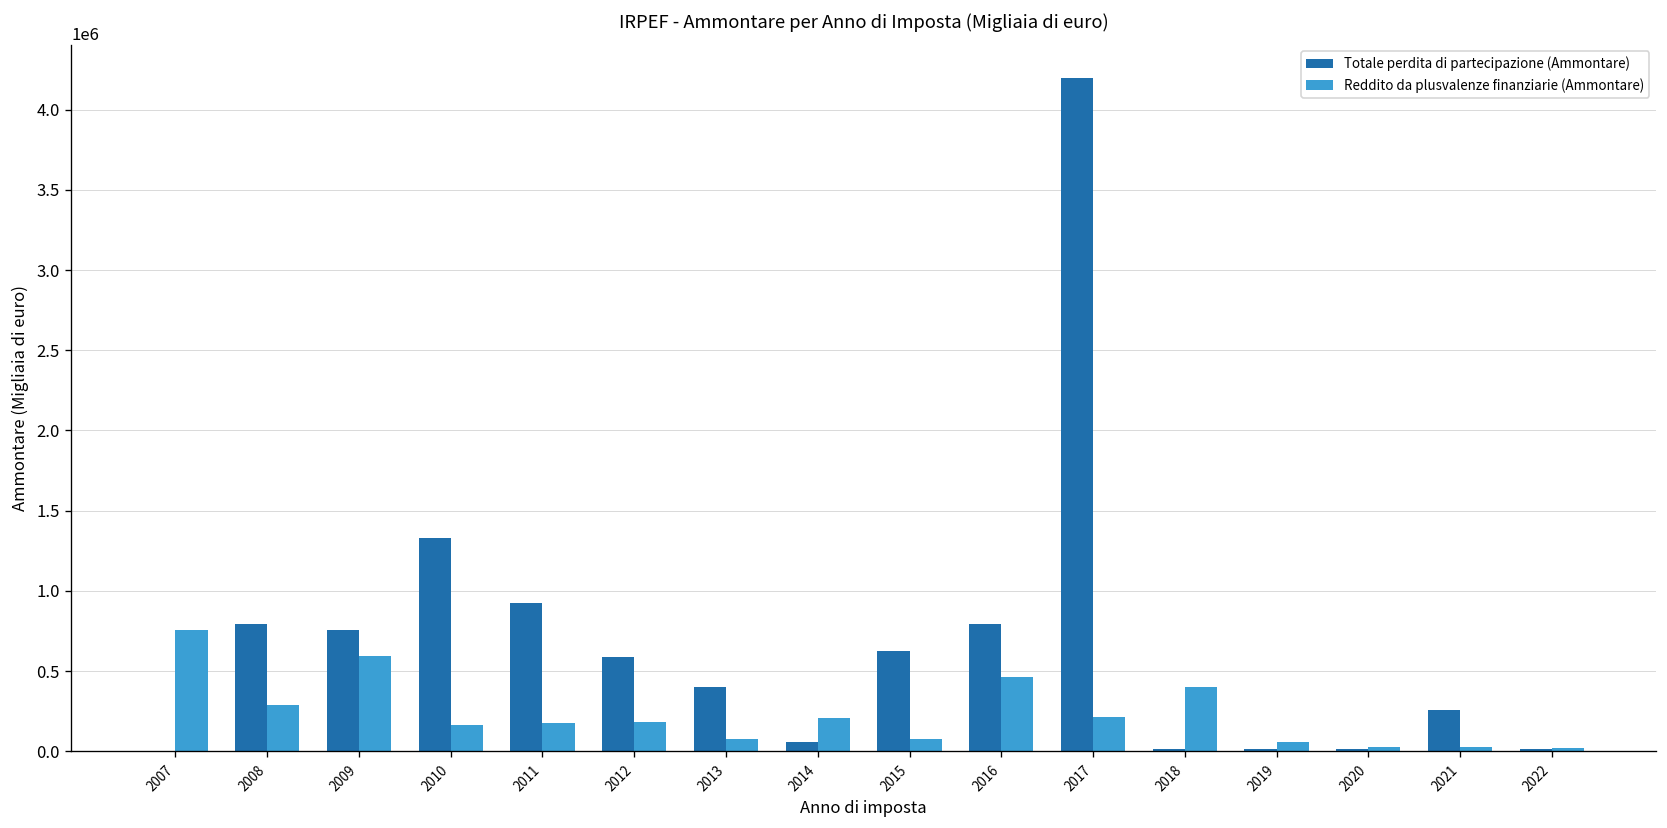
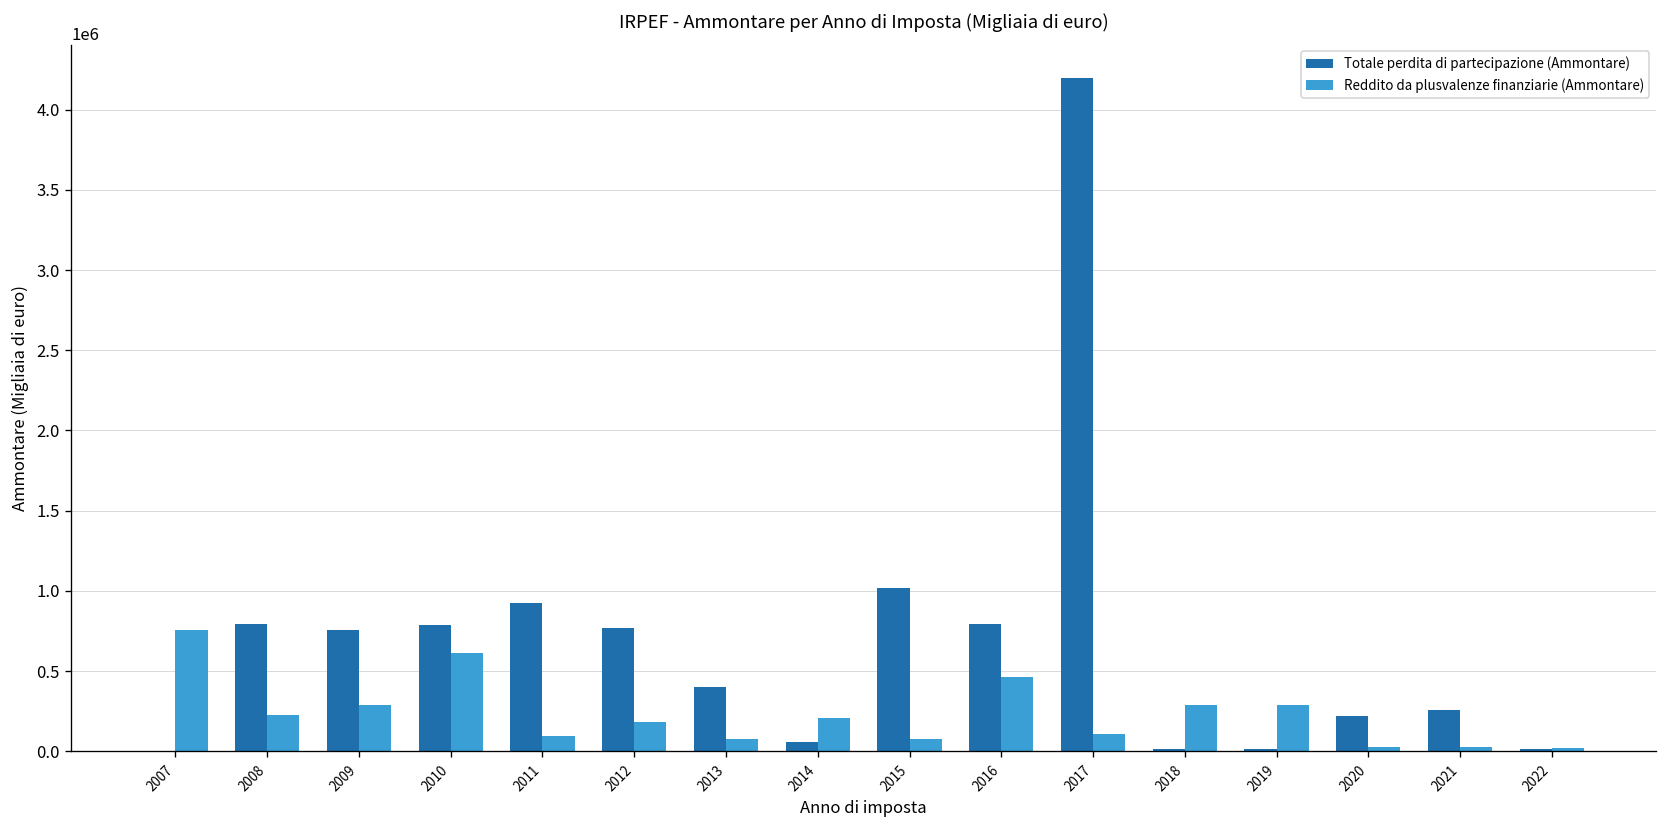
  {
    "Totale perdita di partecipazione (Ammontare)": {
      "2007": 0,
      "2008": 790000,
      "2009": 750000,
-     "2010": 1330000,
+     "2010": 790000,
      "2011": 920000,
-     "2012": 590000,
+     "2012": 770000,
      "2013": 400000,
      "2014": 60000,
-     "2015": 620000,
+     "2015": 1020000,
      "2016": 790000,
      "2017": 4200000,
-     "2020": 20000,
+     "2020": 220000,
      "2021": 260000
    },
    "Reddito da plusvalenze finanziarie (Ammontare)": {
      "2007": 750000,
-     "2008": 290000,
-     "2009": 590000,
-     "2010": 160000,
-     "2011": 180000,
+     "2008": 220000,
+     "2009": 290000,
+     "2010": 610000,
+     "2011": 100000,
      "2012": 180000,
      "2013": 80000,
      "2014": 210000,
      "2015": 80000,
      "2016": 460000,
-     "2017": 220000,
-     "2018": 400000,
-     "2019": 60000,
+     "2017": 110000,
+     "2018": 290000,
+     "2019": 290000,
      "2020": 30000,
      "2021": 20000,
      "2022": 20000
    }
  }
